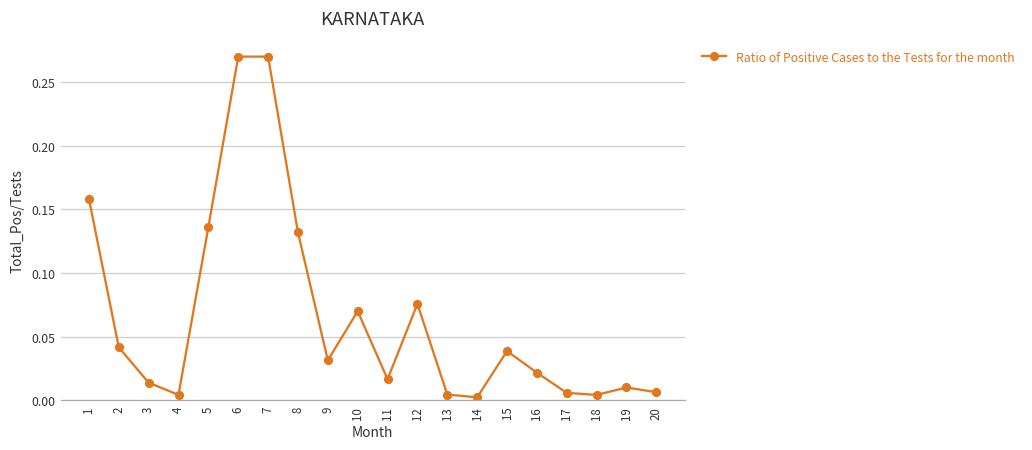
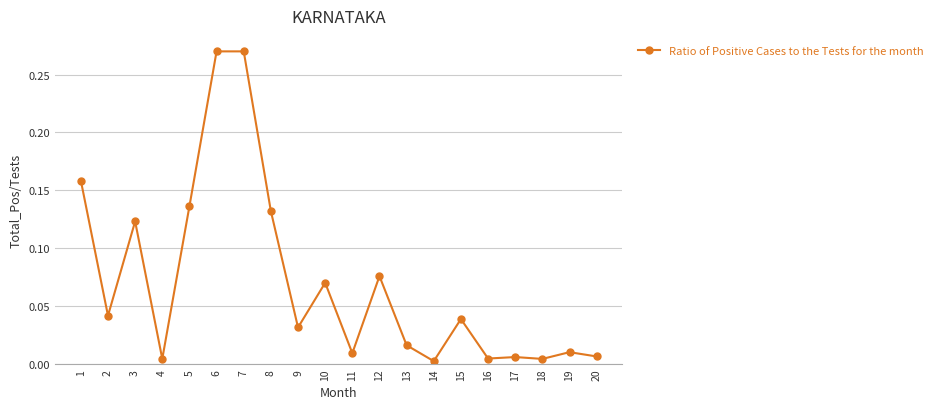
  {
    "1": 0.158,
    "2": 0.042,
-   "3": 0.014,
+   "3": 0.123,
    "4": 0.004,
    "5": 0.136,
    "6": 0.270,
    "7": 0.270,
    "8": 0.132,
    "9": 0.032,
    "10": 0.070,
-   "11": 0.017,
+   "11": 0.009,
    "12": 0.076,
-   "13": 0.005,
+   "13": 0.016,
    "14": 0.002,
    "15": 0.039,
-   "16": 0.022,
+   "16": 0.005,
    "17": 0.006,
    "18": 0.004,
    "19": 0.010,
    "20": 0.006
  }
